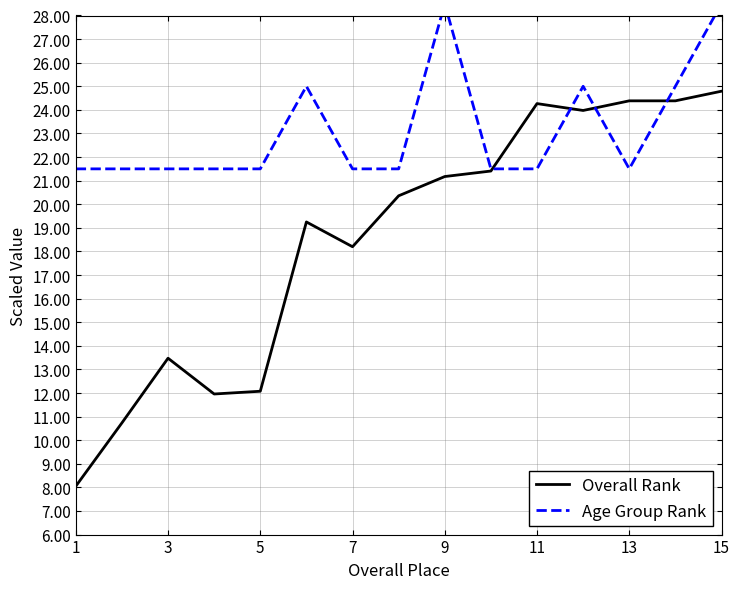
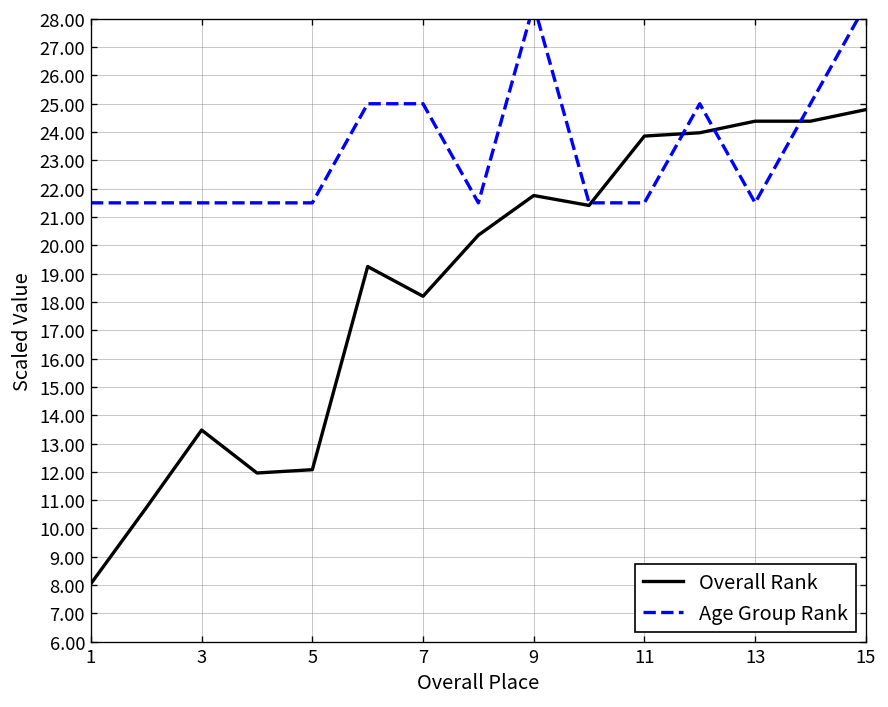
  {
    "Overall Rank": {
      "1": 8.1,
      "3": 13.5,
      "5": 12.1,
      "7": 18.2,
-     "9": 21.2,
-     "11": 24.3,
+     "9": 21.8,
+     "11": 23.9,
      "13": 24.4,
      "15": 24.8
    },
    "Age Group Rank": {
      "1": 21.5,
      "3": 21.5,
      "5": 21.5,
-     "7": 21.5,
+     "7": 25.0,
      "11": 21.5,
      "13": 21.5
    }
  }
